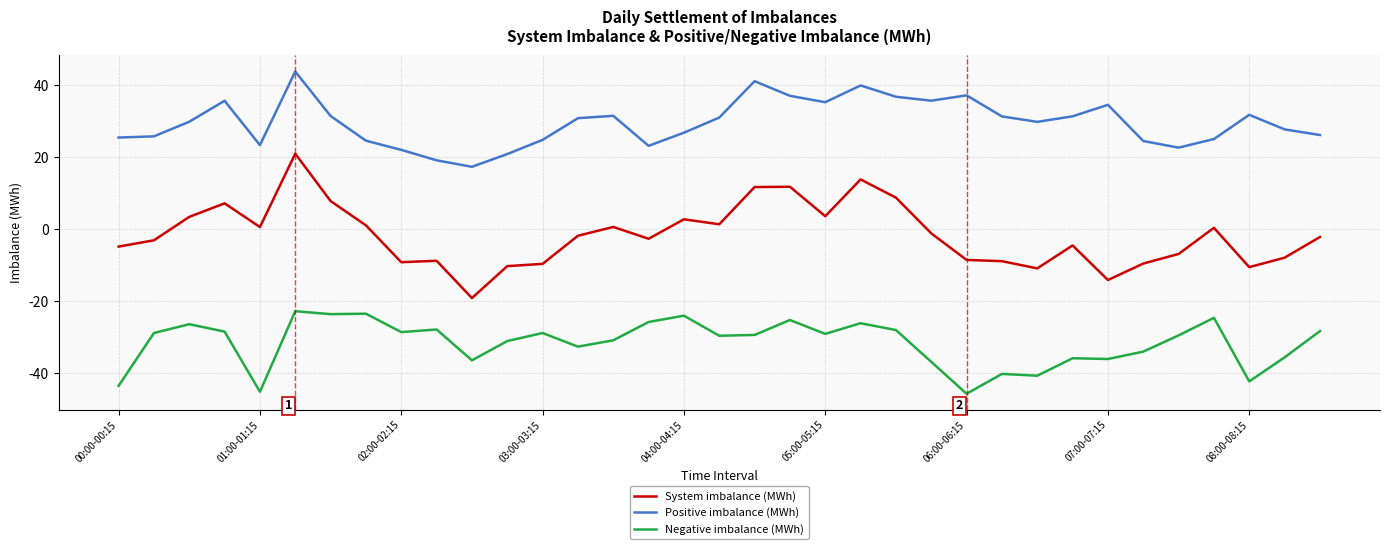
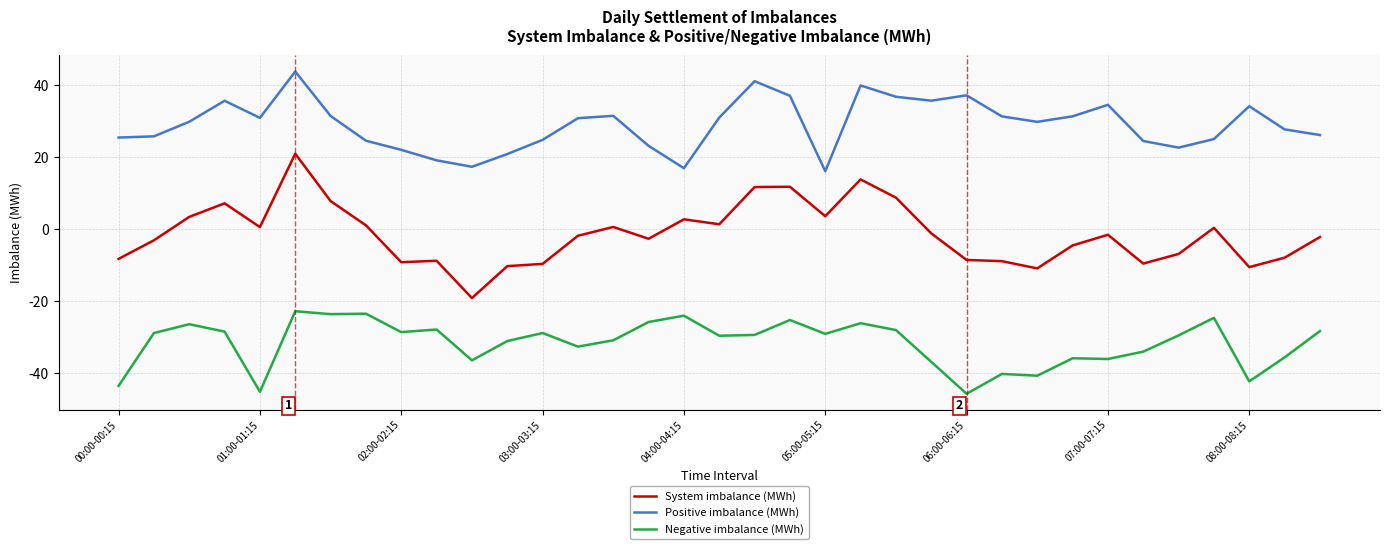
  {
    "System imbalance (MWh)": {
-     "00:00-00:15": -5,
+     "00:00-00:15": -8,
      "01:00-01:15": 1,
      "02:00-02:15": -9,
      "03:00-03:15": -10,
      "04:00-04:15": 3,
      "05:00-05:15": 4,
      "06:00-06:15": -9,
-     "07:00-07:15": -14,
+     "07:00-07:15": -2,
      "08:00-08:15": -11
    },
    "Positive imbalance (MWh)": {
      "00:00-00:15": 25,
-     "01:00-01:15": 23,
+     "01:00-01:15": 31,
      "02:00-02:15": 22,
      "03:00-03:15": 25,
-     "04:00-04:15": 27,
-     "05:00-05:15": 35,
+     "04:00-04:15": 17,
+     "05:00-05:15": 16,
      "06:00-06:15": 37,
      "07:00-07:15": 35,
-     "08:00-08:15": 32
+     "08:00-08:15": 34
    },
    "Negative imbalance (MWh)": {
      "00:00-00:15": -44,
      "01:00-01:15": -45,
      "02:00-02:15": -29,
      "03:00-03:15": -29,
      "04:00-04:15": -24,
      "05:00-05:15": -29,
      "07:00-07:15": -36,
      "08:00-08:15": -42
    }
  }
